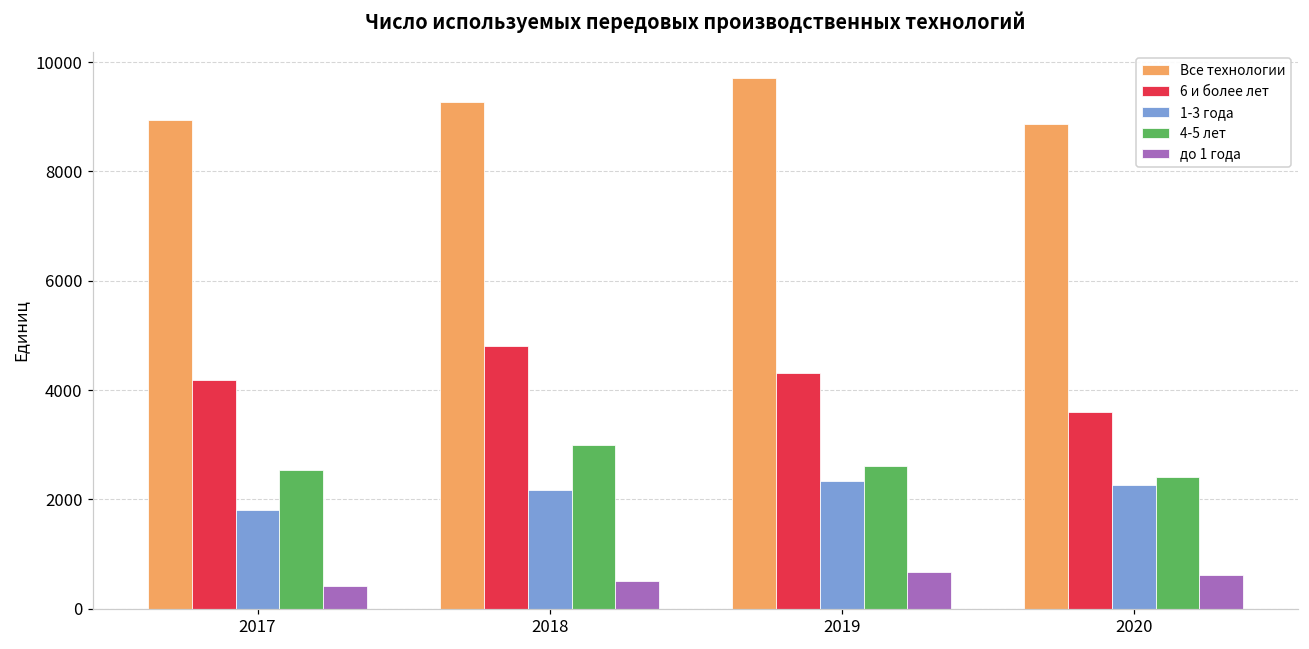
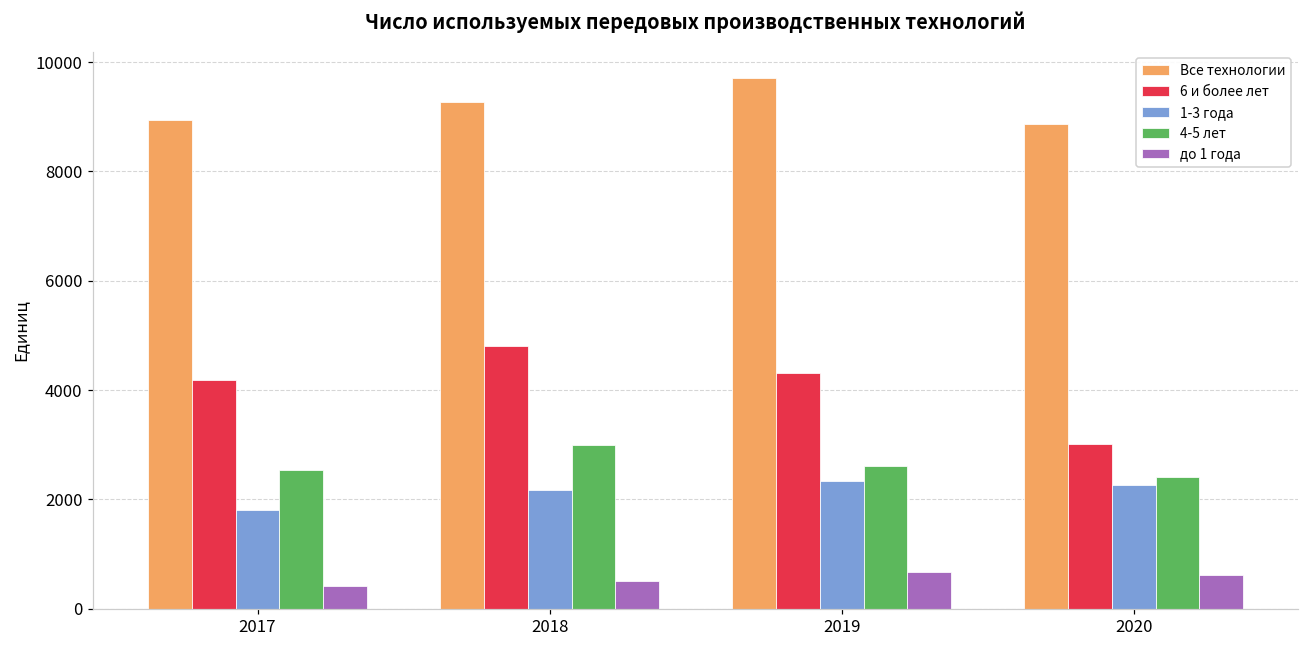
  {
    "Все технологии": {
      "2017": 8900,
      "2018": 9300,
      "2019": 9700,
      "2020": 8900
    },
    "6 и более лет": {
      "2017": 4200,
      "2018": 4800,
      "2019": 4300,
-     "2020": 3600
+     "2020": 3000
    },
    "1-3 года": {
      "2017": 1800,
      "2018": 2200,
      "2019": 2300,
      "2020": 2300
    },
    "4-5 лет": {
      "2017": 2500,
      "2018": 3000,
      "2019": 2600,
      "2020": 2400
    },
    "до 1 года": {
      "2017": 400,
      "2018": 500,
      "2019": 700,
      "2020": 600
    }
  }
